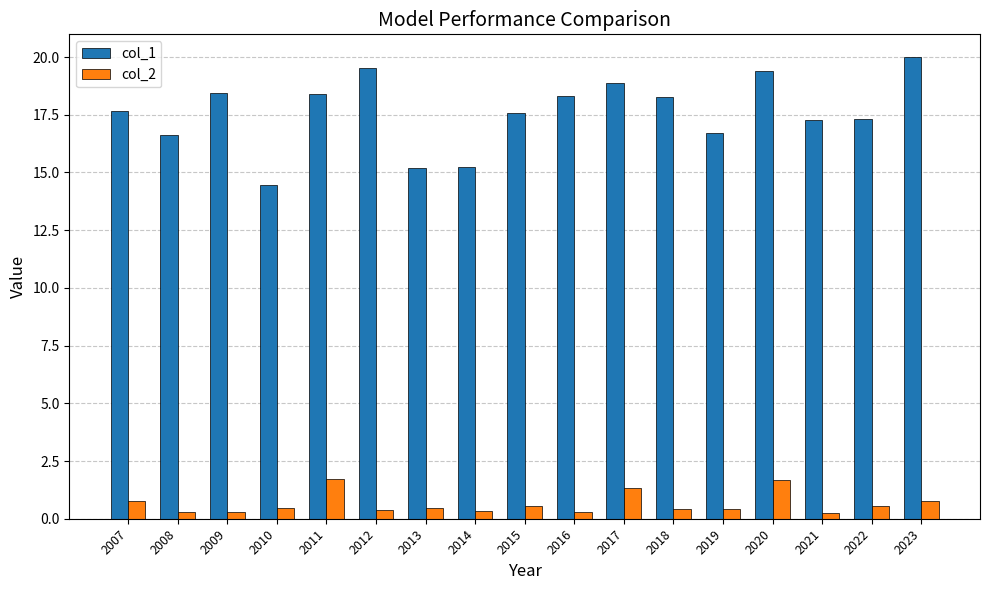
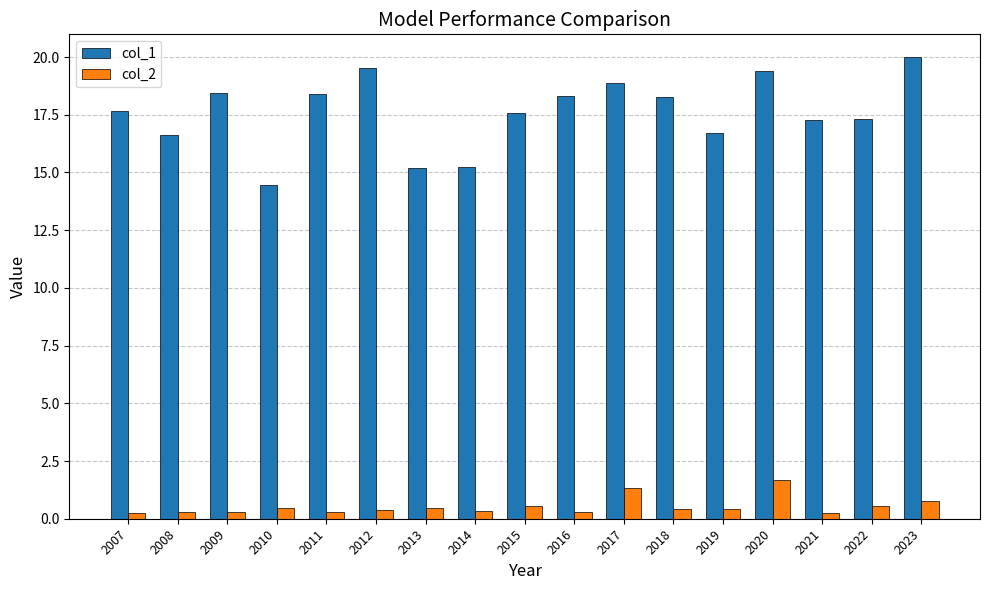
  {
    "col_1": {
      "2007": 17.7,
      "2008": 16.6,
      "2009": 18.5,
      "2010": 14.4,
      "2011": 18.4,
      "2012": 19.5,
      "2013": 15.2,
      "2014": 15.2,
      "2015": 17.6,
      "2016": 18.3,
      "2017": 18.9,
      "2018": 18.3,
      "2019": 16.7,
      "2020": 19.4,
      "2021": 17.3,
      "2022": 17.3,
      "2023": 20.0
    },
    "col_2": {
-     "2007": 0.8,
+     "2007": 0.3,
      "2008": 0.3,
      "2009": 0.3,
      "2010": 0.5,
-     "2011": 1.7,
+     "2011": 0.3,
      "2012": 0.4,
      "2013": 0.5,
      "2014": 0.3,
      "2015": 0.6,
      "2016": 0.3,
      "2017": 1.3,
      "2018": 0.4,
      "2019": 0.4,
      "2020": 1.7,
      "2021": 0.3,
      "2022": 0.6,
      "2023": 0.8
    }
  }
